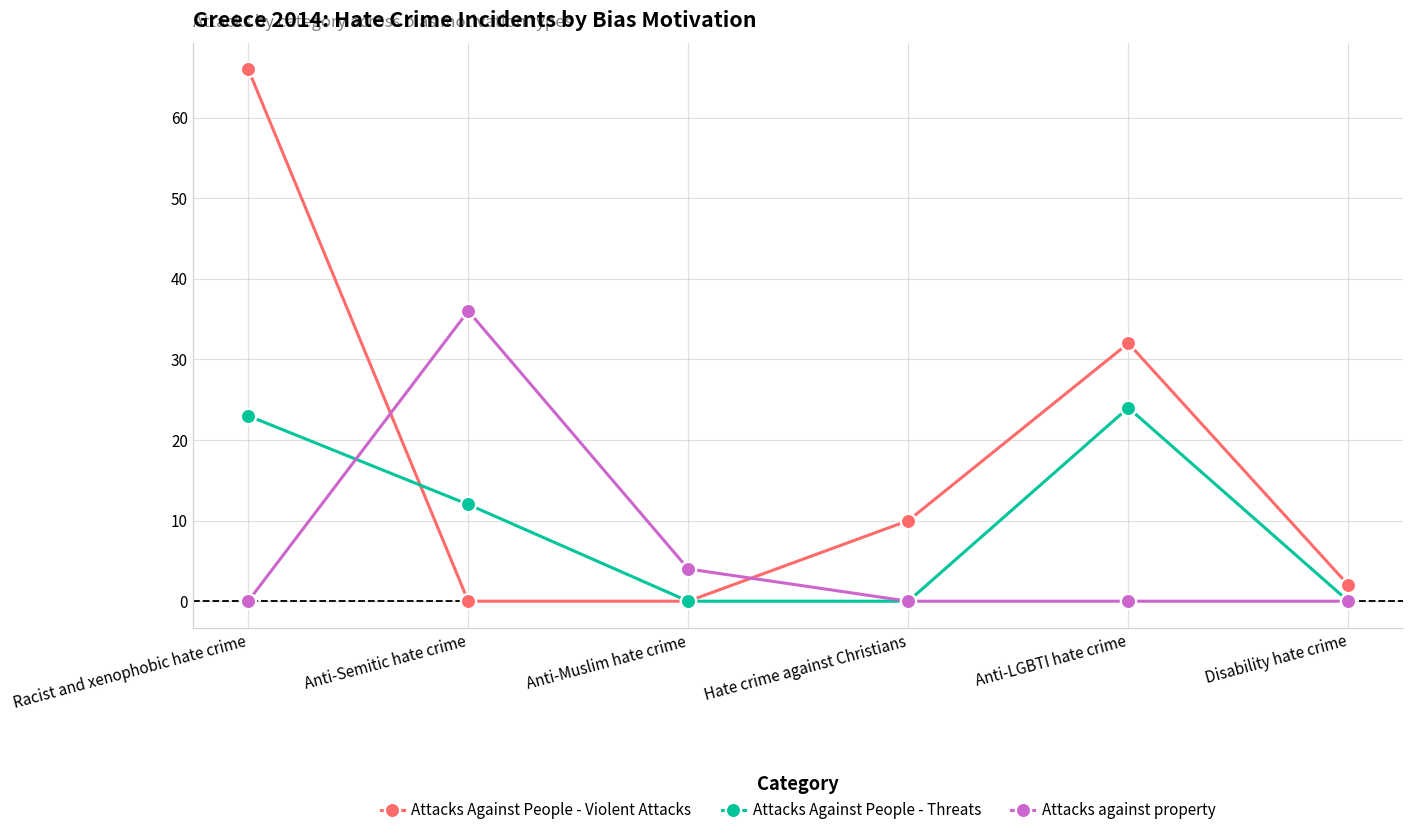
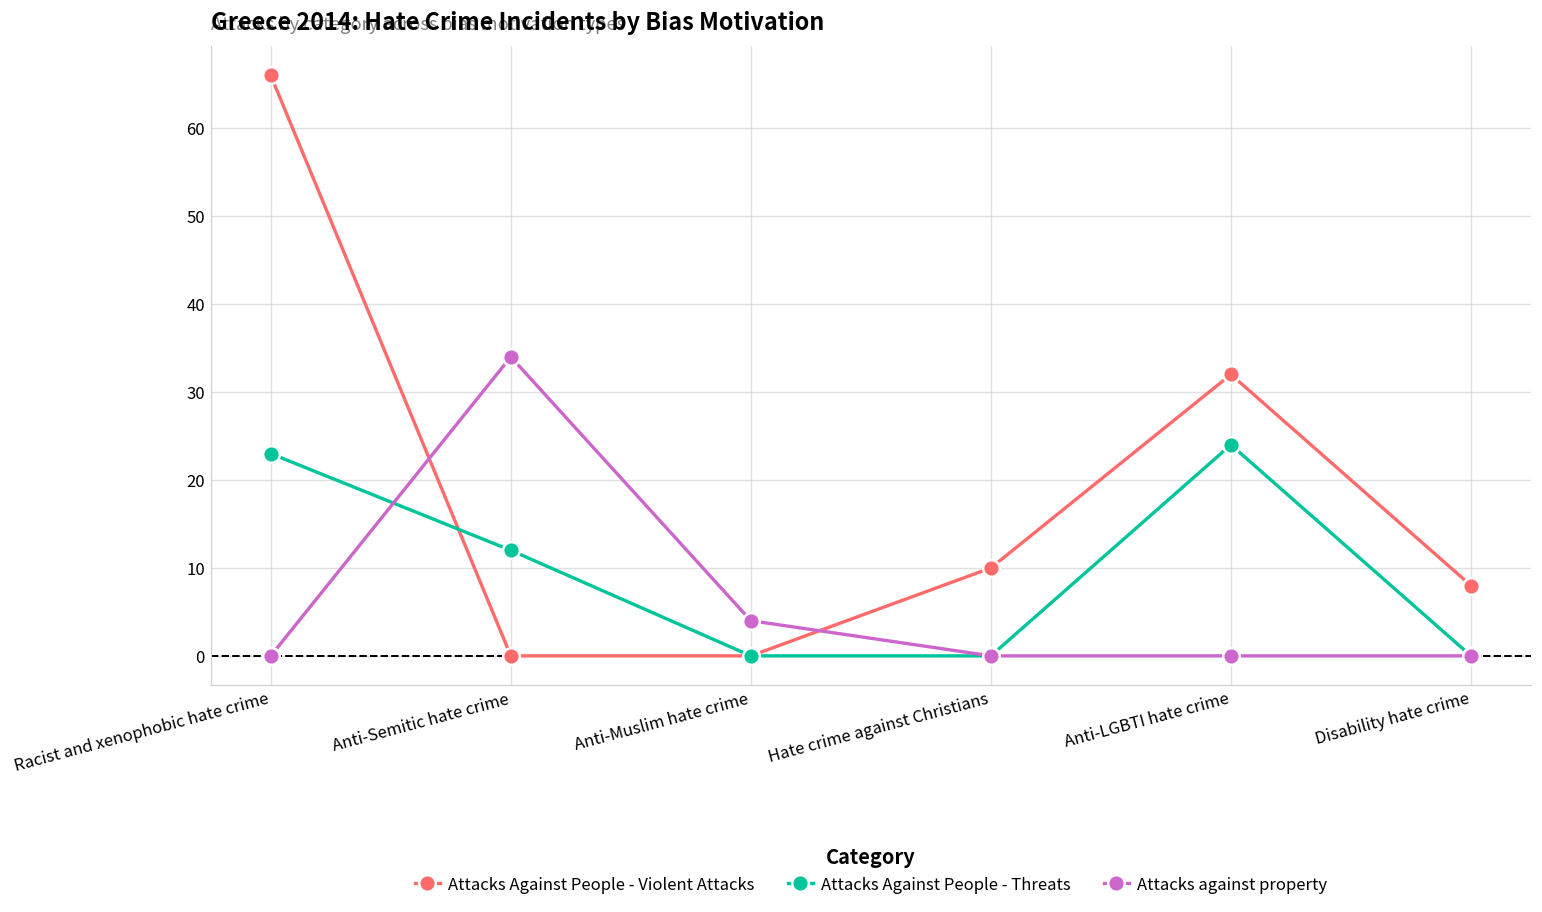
  {
    "Attacks Against People - Violent Attacks": {
      "Racist and xenophobic hate crime": 66,
      "Anti-Semitic hate crime": 0,
      "Hate crime against Christians": 10,
      "Anti-LGBTI hate crime": 32,
-     "Disability hate crime": 2
+     "Disability hate crime": 8
    },
    "Attacks Against People - Threats": {
      "Racist and xenophobic hate crime": 23,
      "Anti-Semitic hate crime": 12,
      "Anti-LGBTI hate crime": 24
    },
    "Attacks against property": {
      "Racist and xenophobic hate crime": 0,
-     "Anti-Semitic hate crime": 36,
+     "Anti-Semitic hate crime": 34,
      "Anti-Muslim hate crime": 4,
      "Anti-LGBTI hate crime": 0
    }
  }
